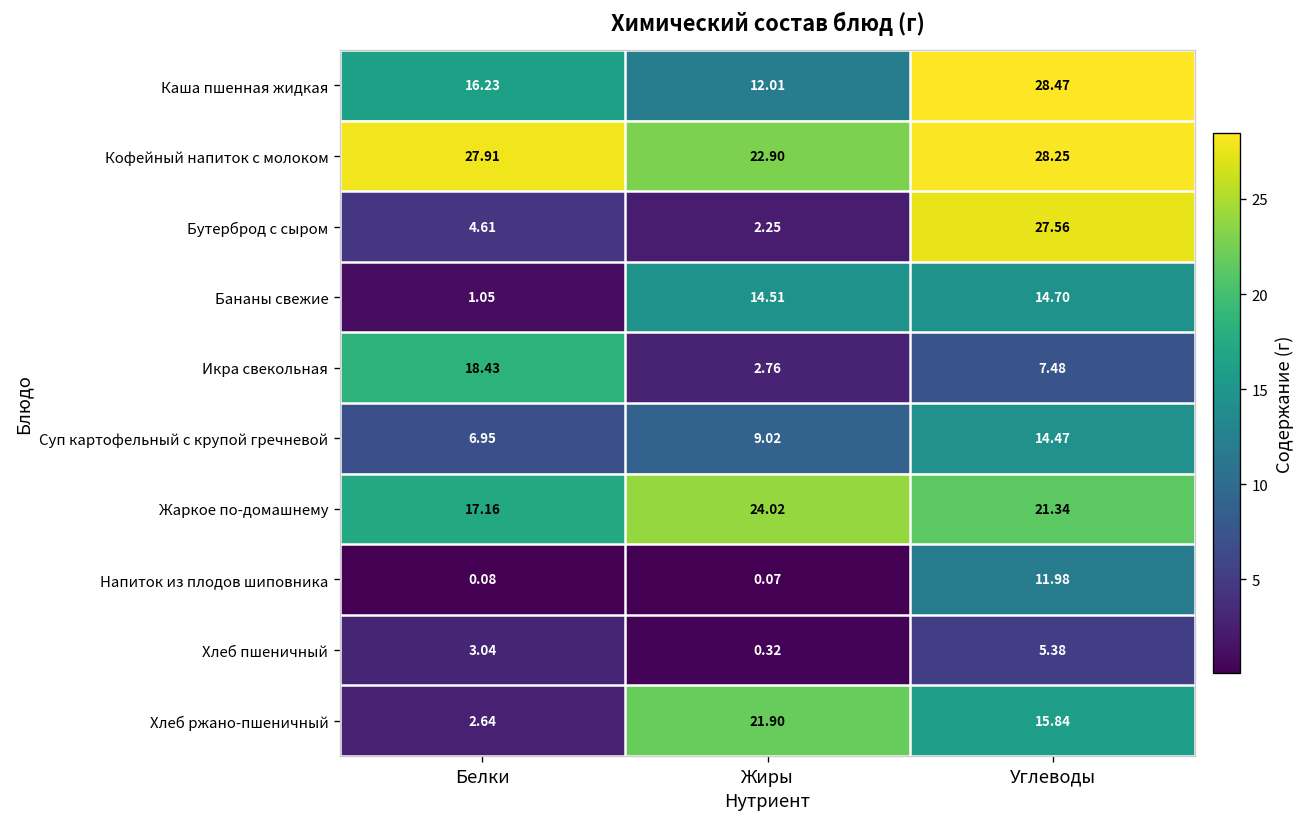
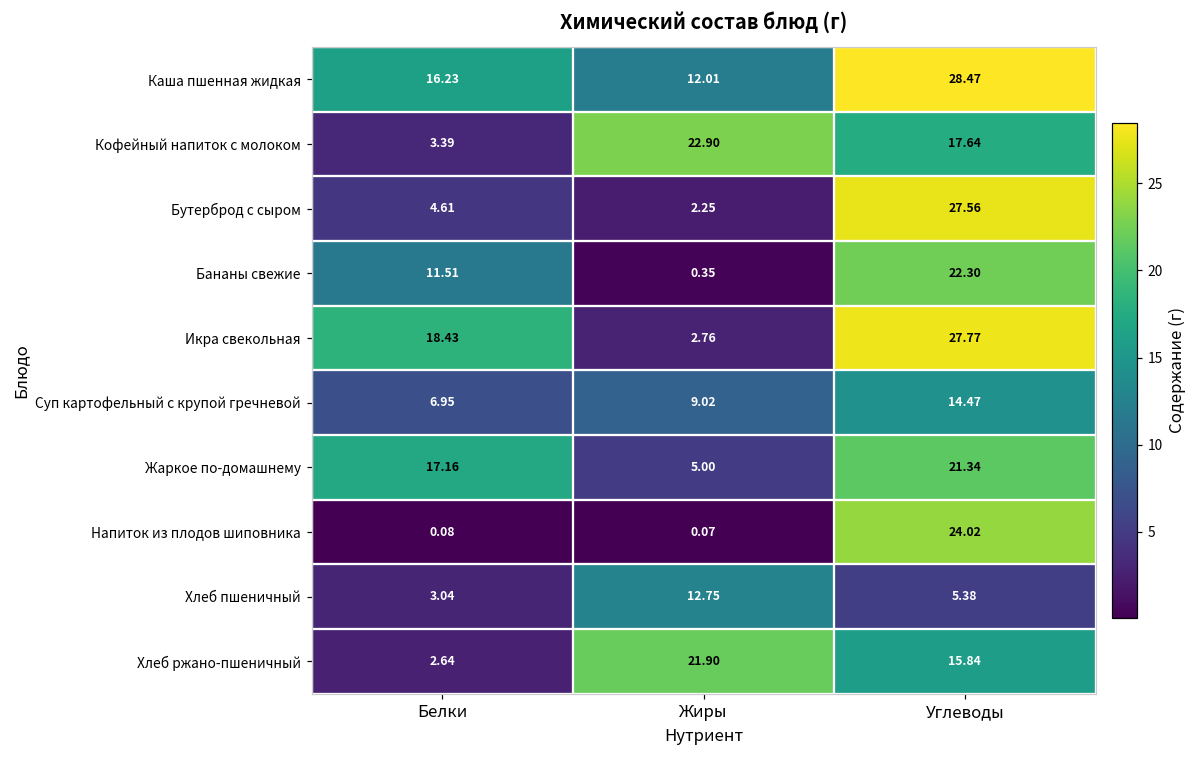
  {
    "Каша пшенная жидкая": {
      "Белки": 16.23,
      "Жиры": 12.01,
      "Углеводы": 28.47
    },
    "Кофейный напиток с молоком": {
-     "Белки": 27.91,
+     "Белки": 3.39,
      "Жиры": 22.90,
-     "Углеводы": 28.25
+     "Углеводы": 17.64
    },
    "Бутерброд с сыром": {
      "Белки": 4.61,
      "Жиры": 2.25,
      "Углеводы": 27.56
    },
    "Бананы свежие": {
-     "Белки": 1.05,
-     "Жиры": 14.51,
-     "Углеводы": 14.70
+     "Белки": 11.51,
+     "Жиры": 0.35,
+     "Углеводы": 22.30
    },
    "Икра свекольная": {
      "Белки": 18.43,
      "Жиры": 2.76,
-     "Углеводы": 7.48
+     "Углеводы": 27.77
    },
    "Суп картофельный с крупой гречневой": {
      "Белки": 6.95,
      "Жиры": 9.02,
      "Углеводы": 14.47
    },
    "Жаркое по-домашнему": {
      "Белки": 17.16,
-     "Жиры": 24.02,
+     "Жиры": 5.00,
      "Углеводы": 21.34
    },
    "Напиток из плодов шиповника": {
      "Белки": 0.08,
      "Жиры": 0.07,
-     "Углеводы": 11.98
+     "Углеводы": 24.02
    },
    "Хлеб пшеничный": {
      "Белки": 3.04,
-     "Жиры": 0.32,
+     "Жиры": 12.75,
      "Углеводы": 5.38
    },
    "Хлеб ржано-пшеничный": {
      "Белки": 2.64,
      "Жиры": 21.90,
      "Углеводы": 15.84
    }
  }
